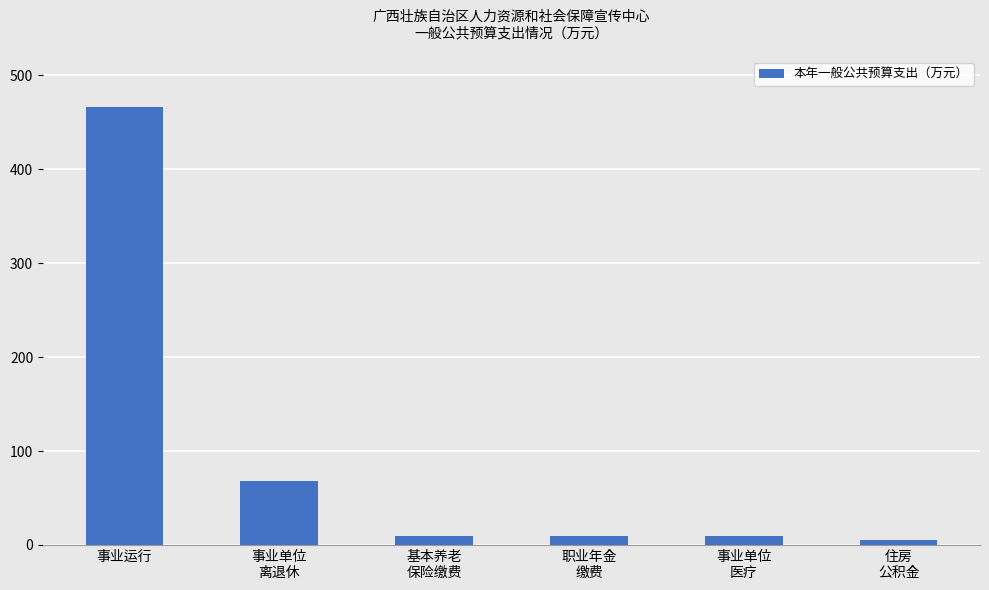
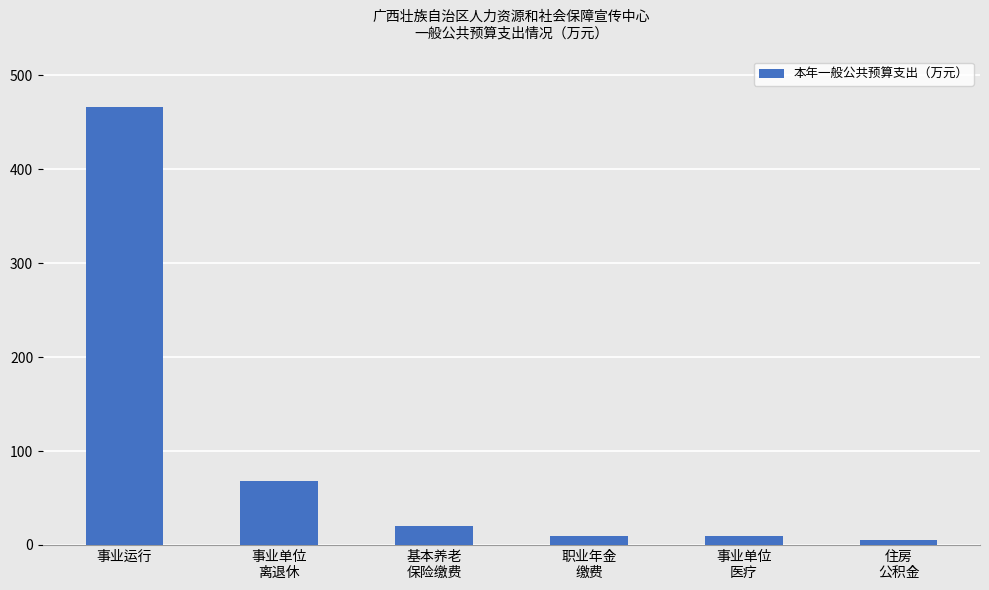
  {
    "事业运行": 470,
    "事业单位 离退休": 70,
-   "基本养老 保险缴费": 10,
+   "基本养老 保险缴费": 20,
    "职业年金 缴费": 10,
    "事业单位 医疗": 10,
    "住房 公积金": 10
  }
